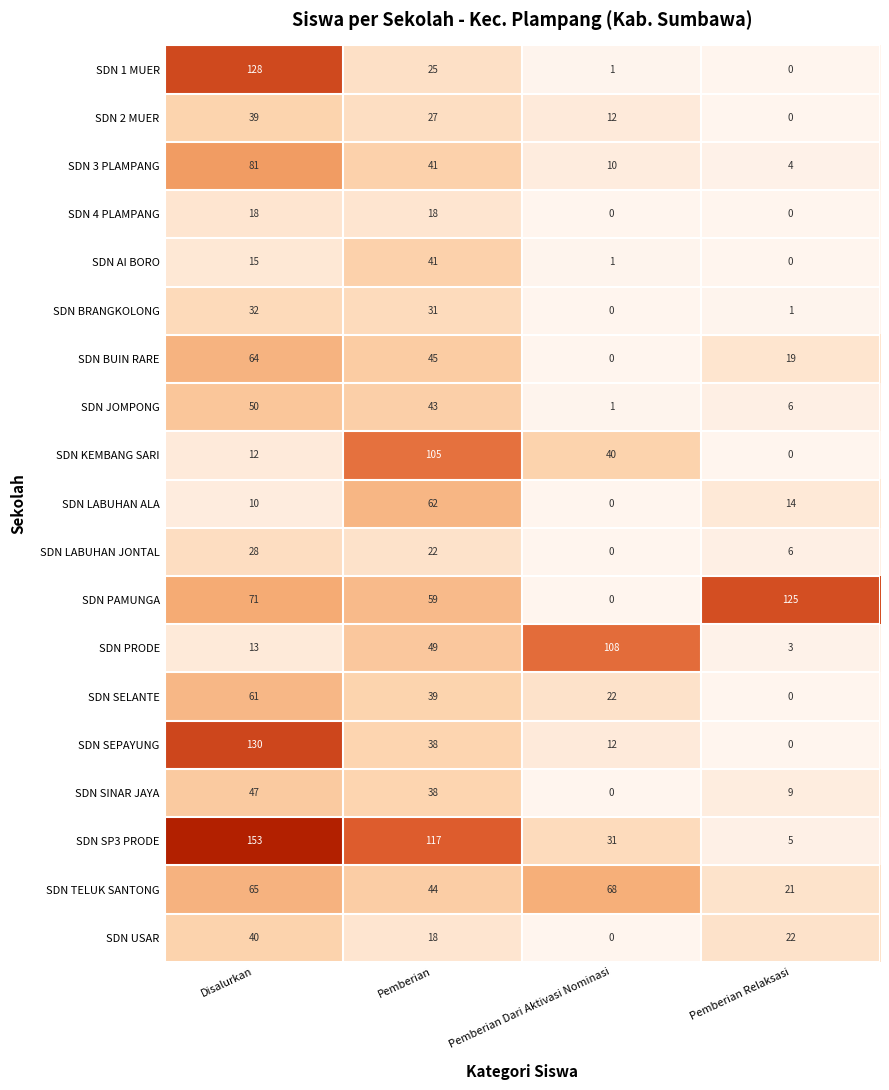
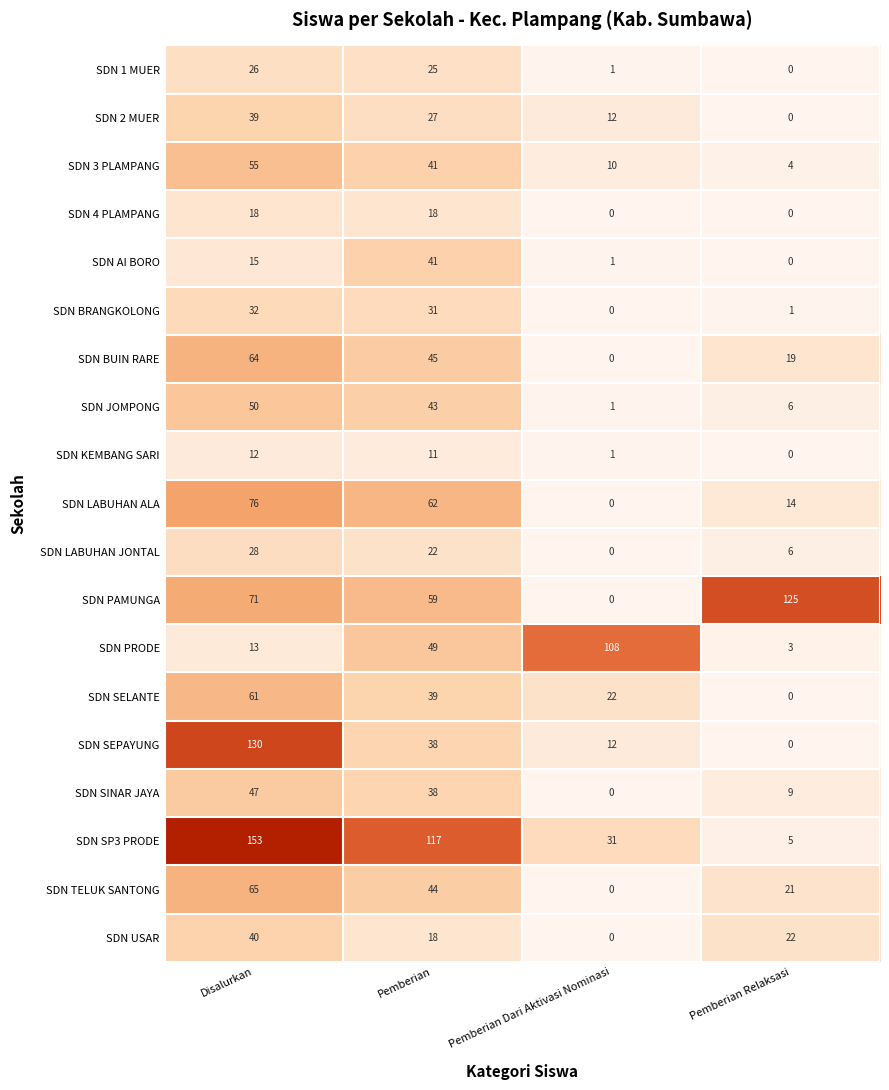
  {
    "SDN 1 MUER": {
-     "Disalurkan": 128,
+     "Disalurkan": 26,
      "Pemberian": 25,
      "Pemberian Dari Aktivasi Nominasi": 1,
      "Pemberian Relaksasi": 0
    },
    "SDN 2 MUER": {
      "Disalurkan": 39,
      "Pemberian": 27,
      "Pemberian Dari Aktivasi Nominasi": 12,
      "Pemberian Relaksasi": 0
    },
    "SDN 3 PLAMPANG": {
-     "Disalurkan": 81,
+     "Disalurkan": 55,
      "Pemberian": 41,
      "Pemberian Dari Aktivasi Nominasi": 10,
      "Pemberian Relaksasi": 4
    },
    "SDN 4 PLAMPANG": {
      "Disalurkan": 18,
      "Pemberian": 18,
      "Pemberian Dari Aktivasi Nominasi": 0,
      "Pemberian Relaksasi": 0
    },
    "SDN AI BORO": {
      "Disalurkan": 15,
      "Pemberian": 41,
      "Pemberian Dari Aktivasi Nominasi": 1,
      "Pemberian Relaksasi": 0
    },
    "SDN BRANGKOLONG": {
      "Disalurkan": 32,
      "Pemberian": 31,
      "Pemberian Dari Aktivasi Nominasi": 0,
      "Pemberian Relaksasi": 1
    },
    "SDN BUIN RARE": {
      "Disalurkan": 64,
      "Pemberian": 45,
      "Pemberian Dari Aktivasi Nominasi": 0,
      "Pemberian Relaksasi": 19
    },
    "SDN JOMPONG": {
      "Disalurkan": 50,
      "Pemberian": 43,
      "Pemberian Dari Aktivasi Nominasi": 1,
      "Pemberian Relaksasi": 6
    },
    "SDN KEMBANG SARI": {
      "Disalurkan": 12,
-     "Pemberian": 105,
-     "Pemberian Dari Aktivasi Nominasi": 40,
+     "Pemberian": 11,
+     "Pemberian Dari Aktivasi Nominasi": 1,
      "Pemberian Relaksasi": 0
    },
    "SDN LABUHAN ALA": {
-     "Disalurkan": 10,
+     "Disalurkan": 76,
      "Pemberian": 62,
      "Pemberian Dari Aktivasi Nominasi": 0,
      "Pemberian Relaksasi": 14
    },
    "SDN LABUHAN JONTAL": {
      "Disalurkan": 28,
      "Pemberian": 22,
      "Pemberian Dari Aktivasi Nominasi": 0,
      "Pemberian Relaksasi": 6
    },
    "SDN PAMUNGA": {
      "Disalurkan": 71,
      "Pemberian": 59,
      "Pemberian Dari Aktivasi Nominasi": 0,
      "Pemberian Relaksasi": 125
    },
    "SDN PRODE": {
      "Disalurkan": 13,
      "Pemberian": 49,
      "Pemberian Dari Aktivasi Nominasi": 108,
      "Pemberian Relaksasi": 3
    },
    "SDN SELANTE": {
      "Disalurkan": 61,
      "Pemberian": 39,
      "Pemberian Dari Aktivasi Nominasi": 22,
      "Pemberian Relaksasi": 0
    },
    "SDN SEPAYUNG": {
      "Disalurkan": 130,
      "Pemberian": 38,
      "Pemberian Dari Aktivasi Nominasi": 12,
      "Pemberian Relaksasi": 0
    },
    "SDN SINAR JAYA": {
      "Disalurkan": 47,
      "Pemberian": 38,
      "Pemberian Dari Aktivasi Nominasi": 0,
      "Pemberian Relaksasi": 9
    },
    "SDN SP3 PRODE": {
      "Disalurkan": 153,
      "Pemberian": 117,
      "Pemberian Dari Aktivasi Nominasi": 31,
      "Pemberian Relaksasi": 5
    },
    "SDN TELUK SANTONG": {
      "Disalurkan": 65,
      "Pemberian": 44,
-     "Pemberian Dari Aktivasi Nominasi": 68,
+     "Pemberian Dari Aktivasi Nominasi": 0,
      "Pemberian Relaksasi": 21
    },
    "SDN USAR": {
      "Disalurkan": 40,
      "Pemberian": 18,
      "Pemberian Dari Aktivasi Nominasi": 0,
      "Pemberian Relaksasi": 22
    }
  }
